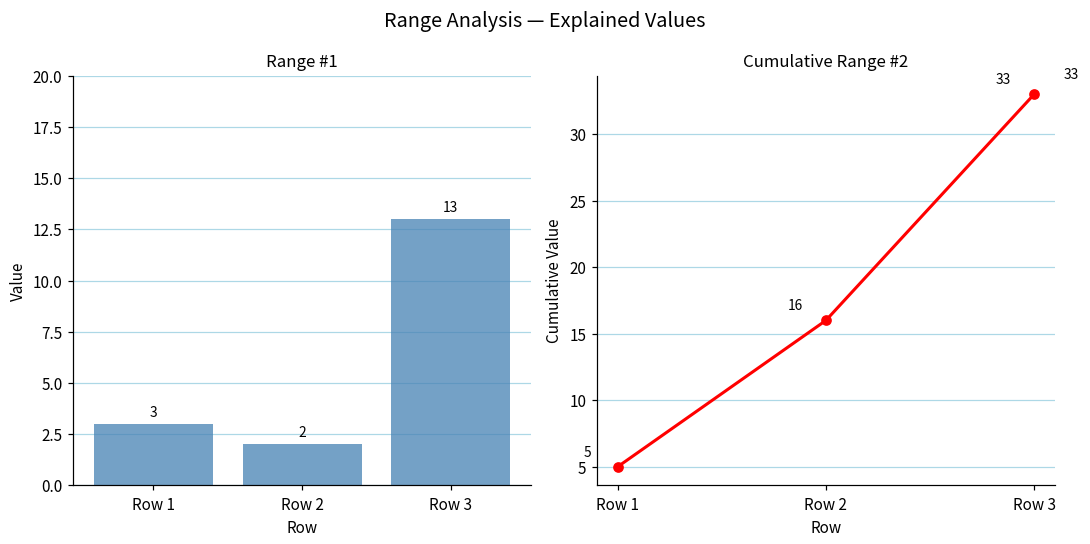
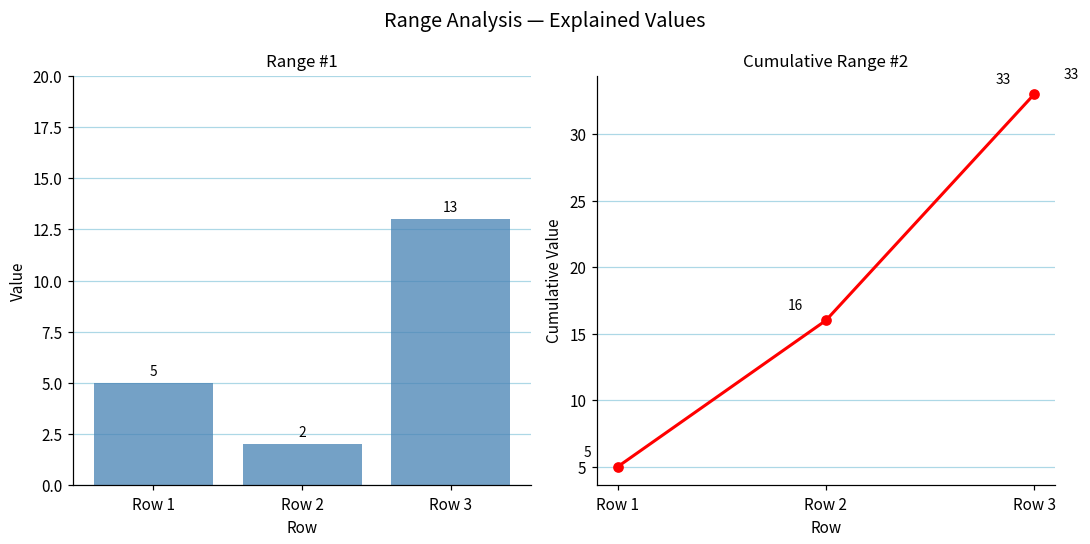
  {
    "Range #1": {
-     "Row 1": 3,
+     "Row 1": 5,
      "Row 2": 2,
      "Row 3": 13
    },
    "Cumulative Range #2": {
      "Row 2": 16,
      "Row 3": 33
    }
  }
